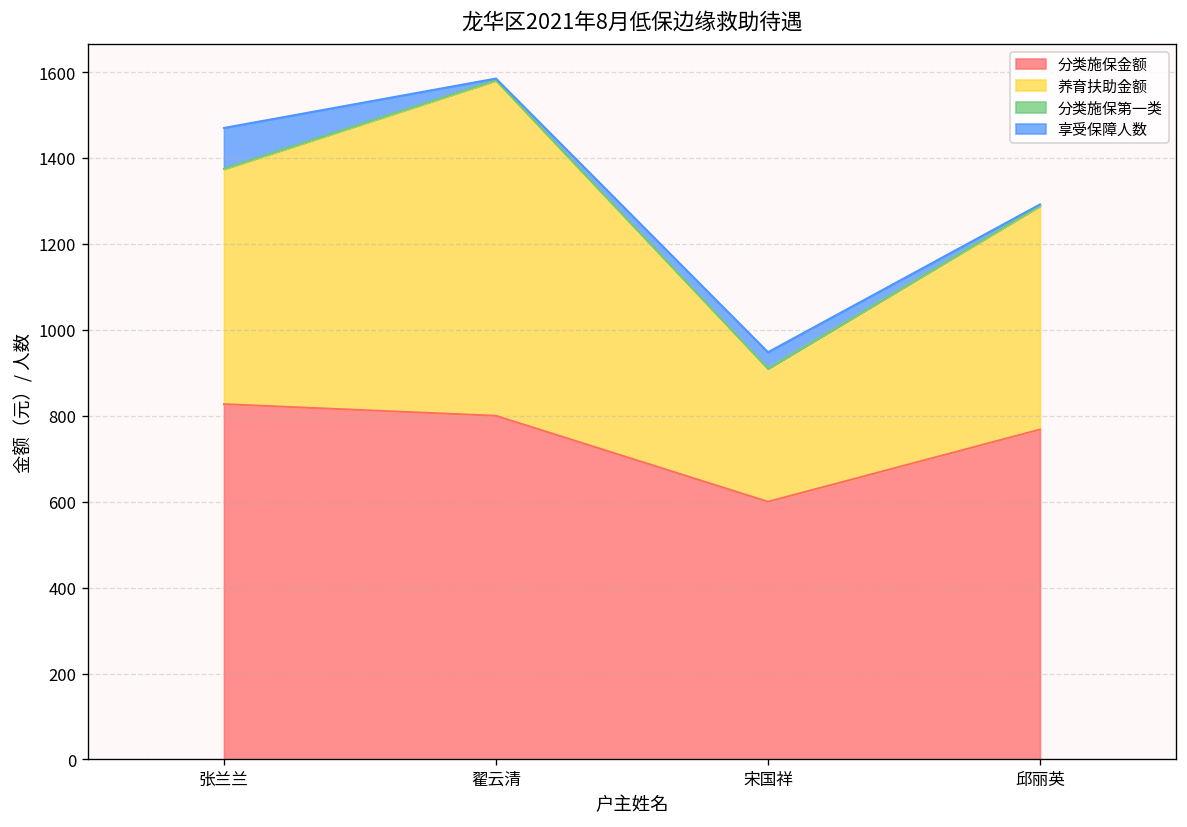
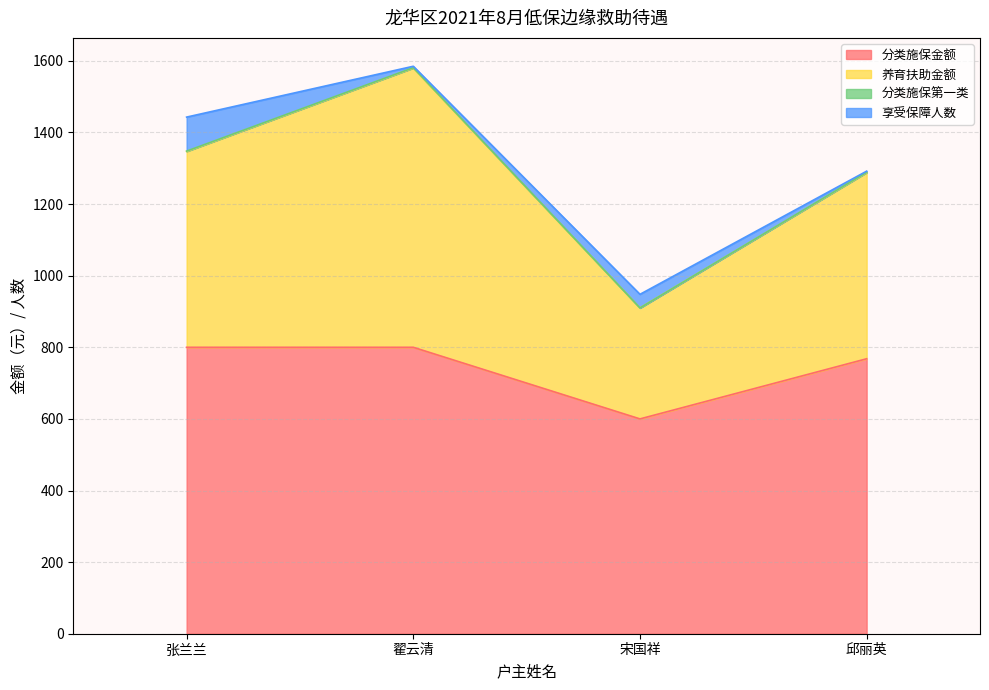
  {
    "分类施保金额": {
-     "张兰兰": 830,
+     "张兰兰": 800,
      "翟云清": 800,
      "宋国祥": 600,
      "邱丽英": 770
    },
    "享受保障人数": {
      "张兰兰": 100,
      "宋国祥": 40
    }
  }
